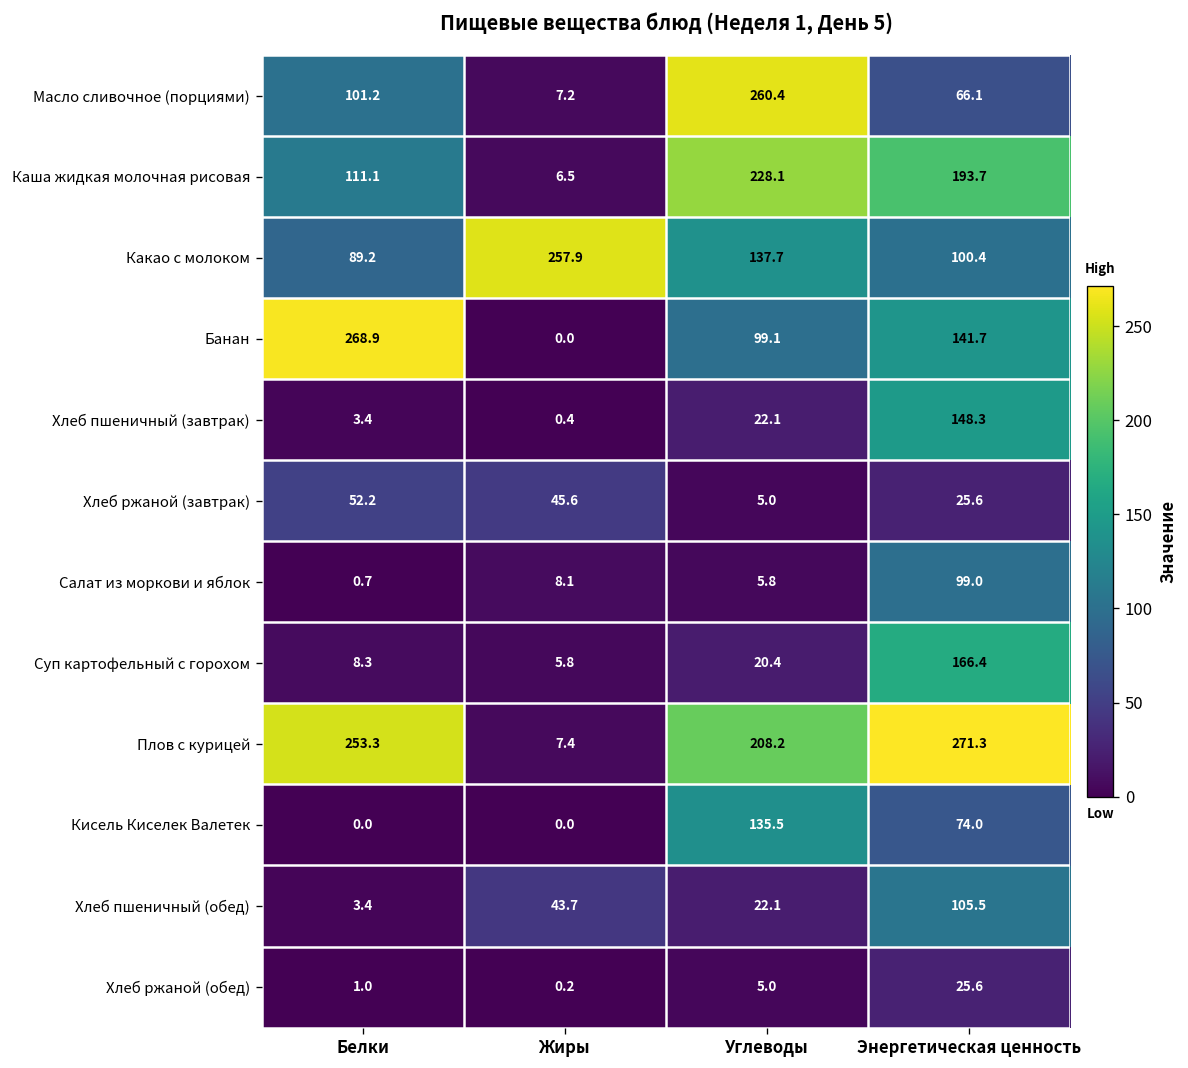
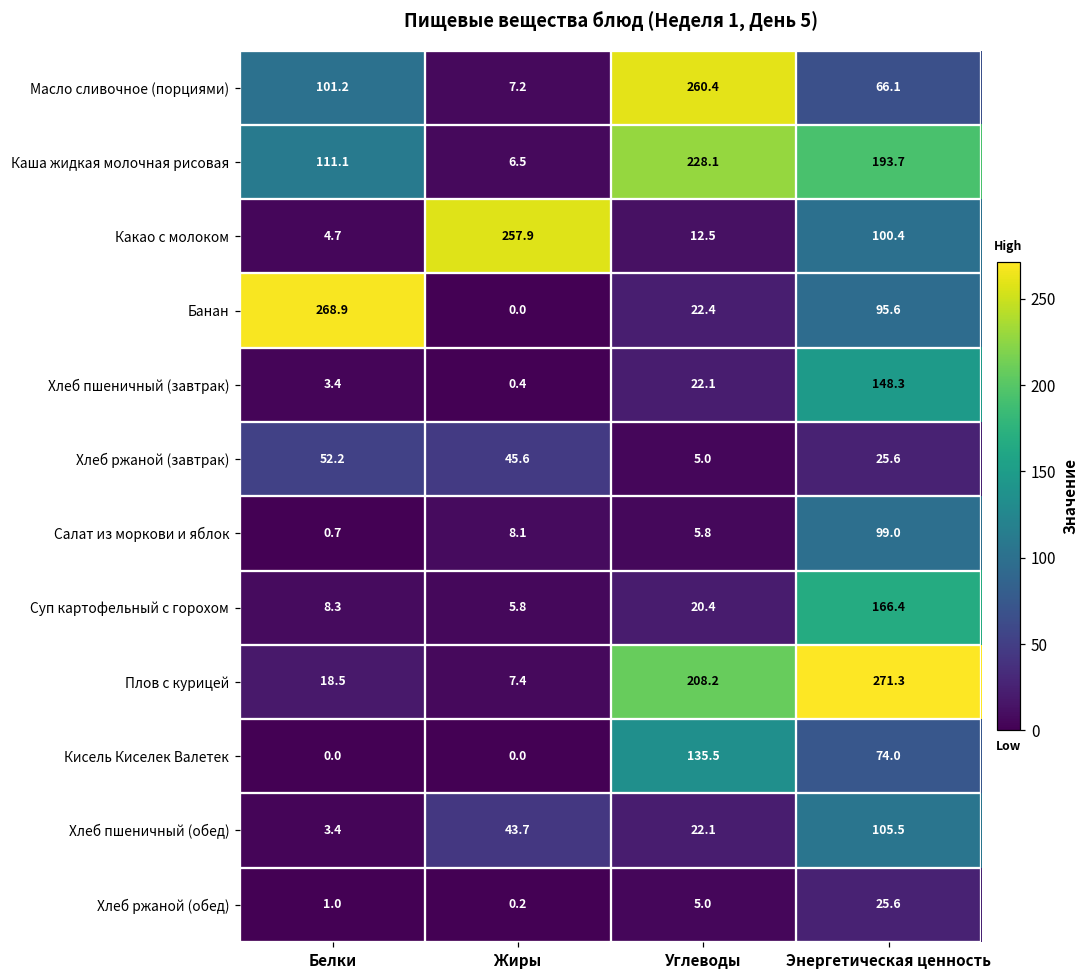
  {
    "Масло сливочное (порциями)": {
      "Белки": 101.2,
      "Жиры": 7.2,
      "Углеводы": 260.4,
      "Энергетическая ценность": 66.1
    },
    "Каша жидкая молочная рисовая": {
      "Белки": 111.1,
      "Жиры": 6.5,
      "Углеводы": 228.1,
      "Энергетическая ценность": 193.7
    },
    "Какао с молоком": {
-     "Белки": 89.2,
+     "Белки": 4.7,
      "Жиры": 257.9,
-     "Углеводы": 137.7,
+     "Углеводы": 12.5,
      "Энергетическая ценность": 100.4
    },
    "Банан": {
      "Белки": 268.9,
      "Жиры": 0.0,
-     "Углеводы": 99.1,
-     "Энергетическая ценность": 141.7
+     "Углеводы": 22.4,
+     "Энергетическая ценность": 95.6
    },
    "Хлеб пшеничный (завтрак)": {
      "Белки": 3.4,
      "Жиры": 0.4,
      "Углеводы": 22.1,
      "Энергетическая ценность": 148.3
    },
    "Хлеб ржаной (завтрак)": {
      "Белки": 52.2,
      "Жиры": 45.6,
      "Углеводы": 5.0,
      "Энергетическая ценность": 25.6
    },
    "Салат из моркови и яблок": {
      "Белки": 0.7,
      "Жиры": 8.1,
      "Углеводы": 5.8,
      "Энергетическая ценность": 99.0
    },
    "Суп картофельный с горохом": {
      "Белки": 8.3,
      "Жиры": 5.8,
      "Углеводы": 20.4,
      "Энергетическая ценность": 166.4
    },
    "Плов с курицей": {
-     "Белки": 253.3,
+     "Белки": 18.5,
      "Жиры": 7.4,
      "Углеводы": 208.2,
      "Энергетическая ценность": 271.3
    },
    "Кисель Киселек Валетек": {
      "Белки": 0.0,
      "Жиры": 0.0,
      "Углеводы": 135.5,
      "Энергетическая ценность": 74.0
    },
    "Хлеб пшеничный (обед)": {
      "Белки": 3.4,
      "Жиры": 43.7,
      "Углеводы": 22.1,
      "Энергетическая ценность": 105.5
    },
    "Хлеб ржаной (обед)": {
      "Белки": 1.0,
      "Жиры": 0.2,
      "Углеводы": 5.0,
      "Энергетическая ценность": 25.6
    }
  }
